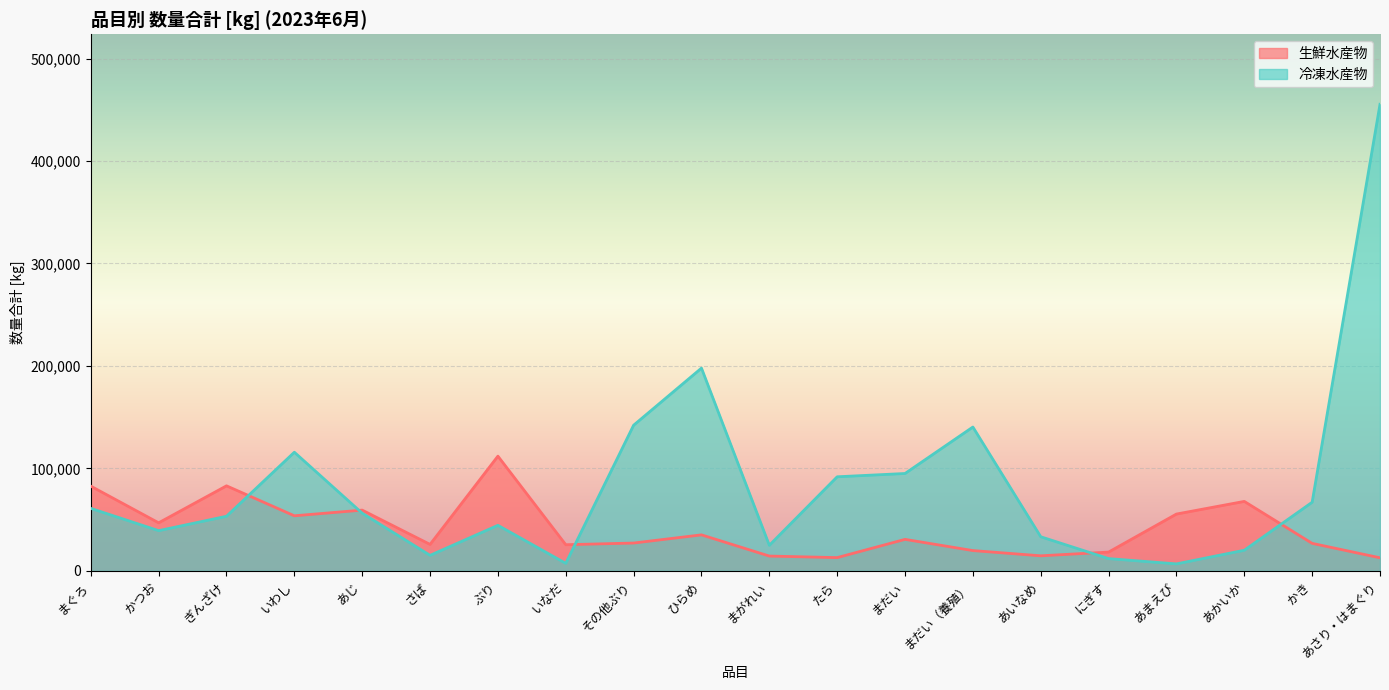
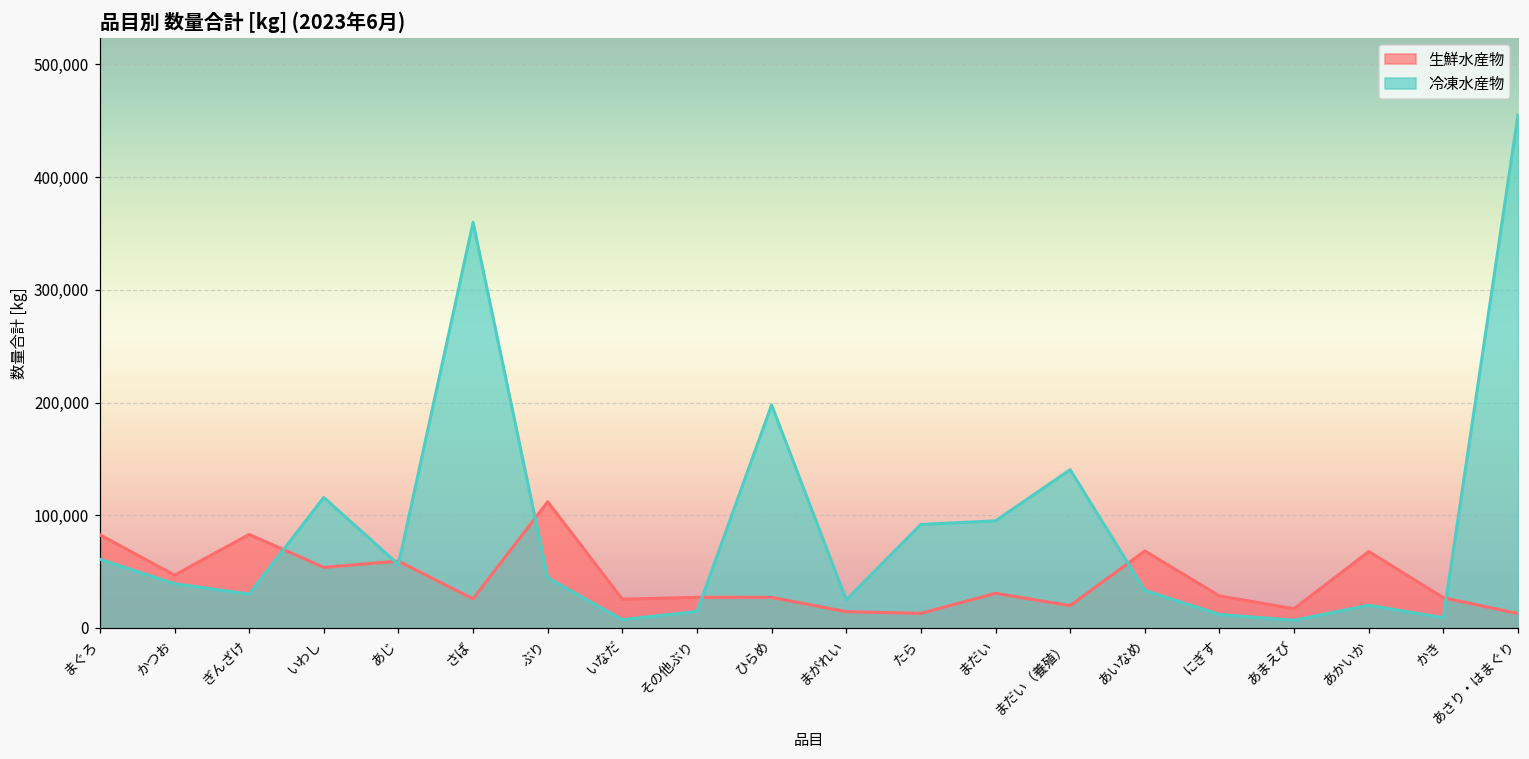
  {
    "生鮮水産物": {
      "まぐろ": "83,000",
      "かつお": "47,000",
      "ぎんざけ": "83,000",
      "いわし": "54,000",
      "あじ": "59,000",
      "さば": "26,000",
      "ぶり": "112,000",
      "いなだ": "26,000",
      "その他ぶり": "27,000",
-     "ひらめ": "35,000",
+     "ひらめ": "27,000",
      "まがれい": "14,000",
      "たら": "13,000",
      "まだい": "31,000",
      "まだい（養殖）": "20,000",
-     "あいなめ": "15,000",
-     "にぎす": "18,000",
-     "あまえび": "55,000",
+     "あいなめ": "68,000",
+     "にぎす": "28,000",
+     "あまえび": "17,000",
      "あかいか": "68,000",
      "かき": "27,000",
      "あさり・はまぐり": "13,000"
    },
    "冷凍水産物": {
      "まぐろ": "61,000",
      "かつお": "39,000",
-     "ぎんざけ": "53,000",
+     "ぎんざけ": "30,000",
      "いわし": "116,000",
      "あじ": "56,000",
-     "さば": "15,000",
+     "さば": "360,000",
      "ぶり": "44,000",
      "いなだ": "7,000",
-     "その他ぶり": "142,000",
+     "その他ぶり": "15,000",
      "ひらめ": "198,000",
      "まがれい": "25,000",
      "たら": "92,000",
      "まだい": "95,000",
      "まだい（養殖）": "140,000",
      "あいなめ": "33,000",
      "にぎす": "12,000",
      "あまえび": "7,000",
      "あかいか": "20,000",
-     "かき": "67,000",
+     "かき": "9,000",
      "あさり・はまぐり": "455,000"
    }
  }
